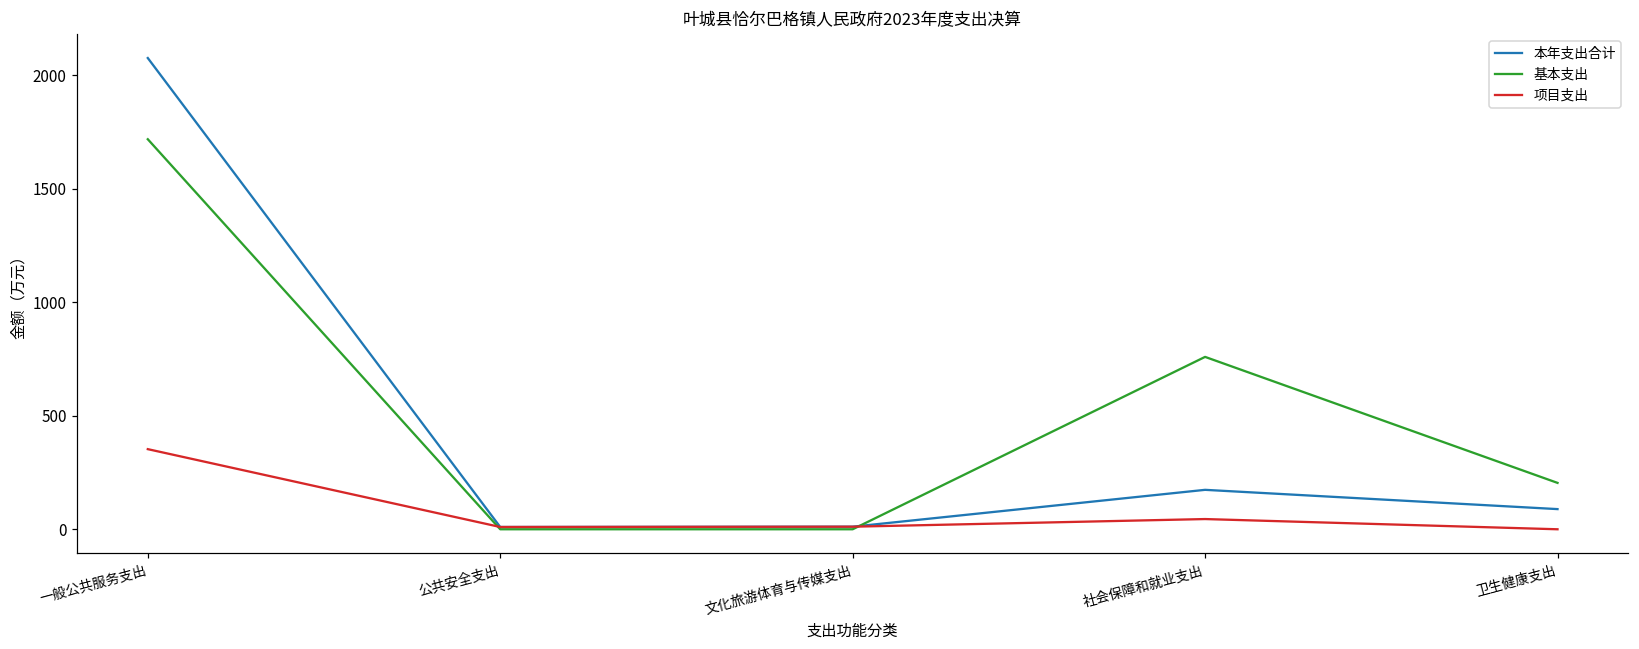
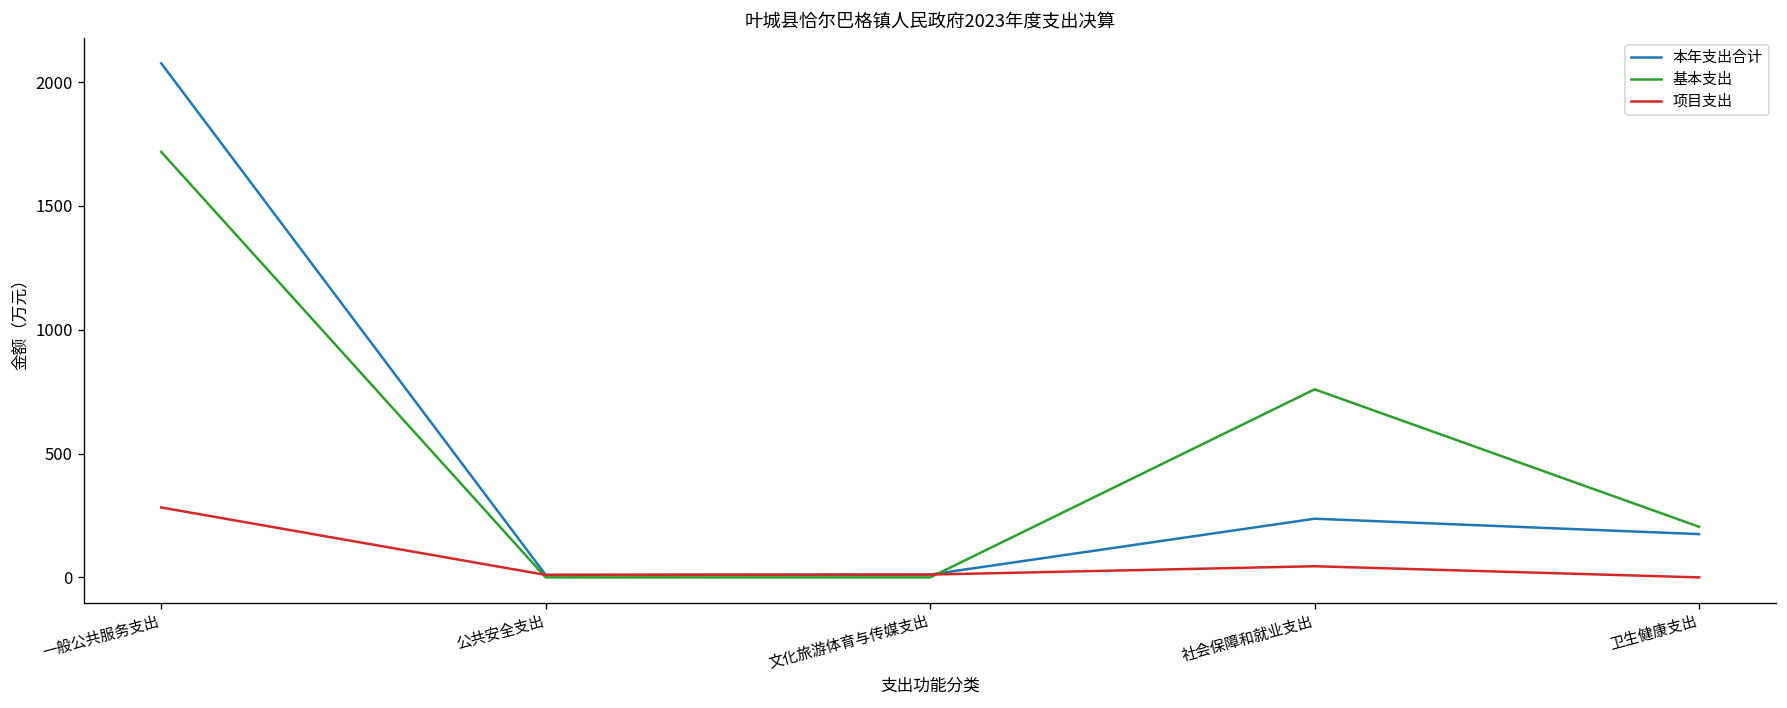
  {
    "本年支出合计": {
      "一般公共服务支出": 2080,
-     "社会保障和就业支出": 170,
-     "卫生健康支出": 90
+     "社会保障和就业支出": 240,
+     "卫生健康支出": 170
    },
    "基本支出": {
      "一般公共服务支出": 1720,
      "社会保障和就业支出": 760,
      "卫生健康支出": 200
    },
    "项目支出": {
-     "一般公共服务支出": 350,
+     "一般公共服务支出": 280,
      "社会保障和就业支出": 50,
      "卫生健康支出": 0
    }
  }
